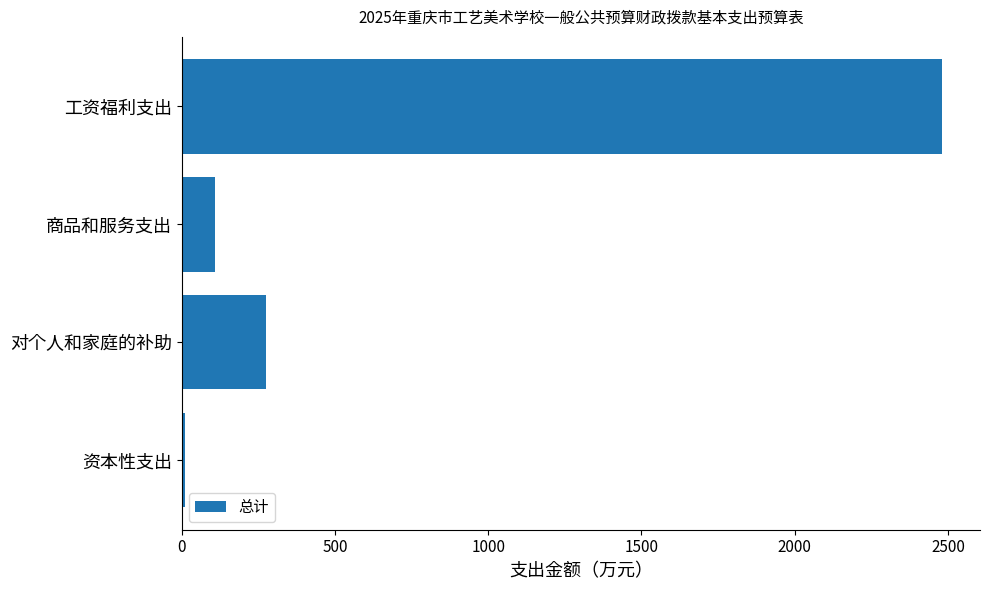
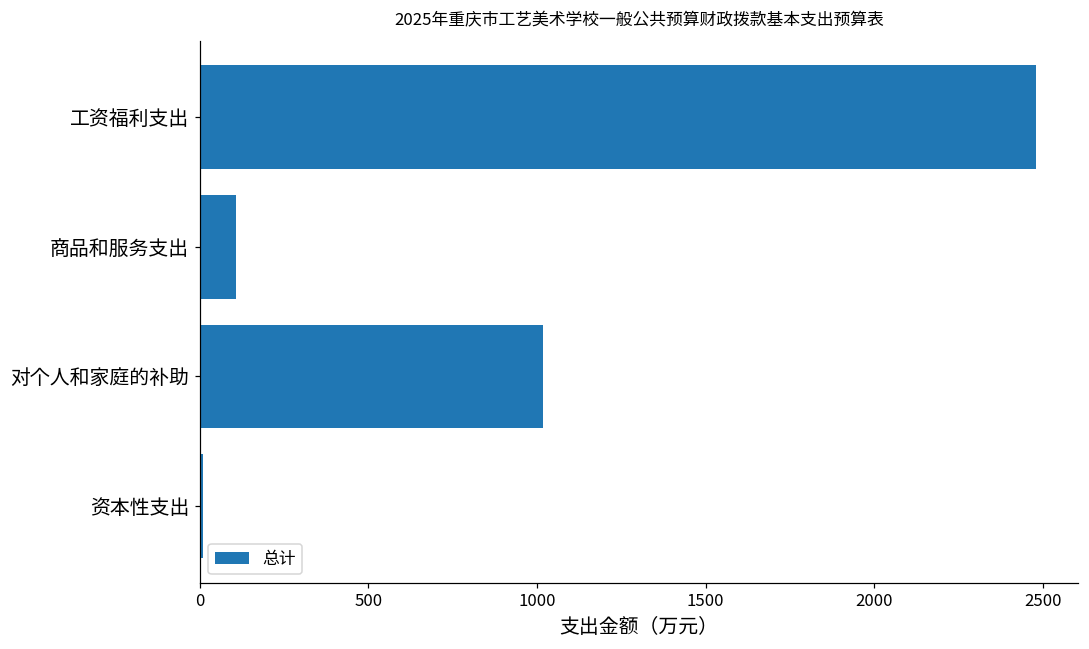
  {
    "工资福利支出": 2480,
    "商品和服务支出": 110,
-   "对个人和家庭的补助": 280,
+   "对个人和家庭的补助": 1020,
    "资本性支出": 10
  }
